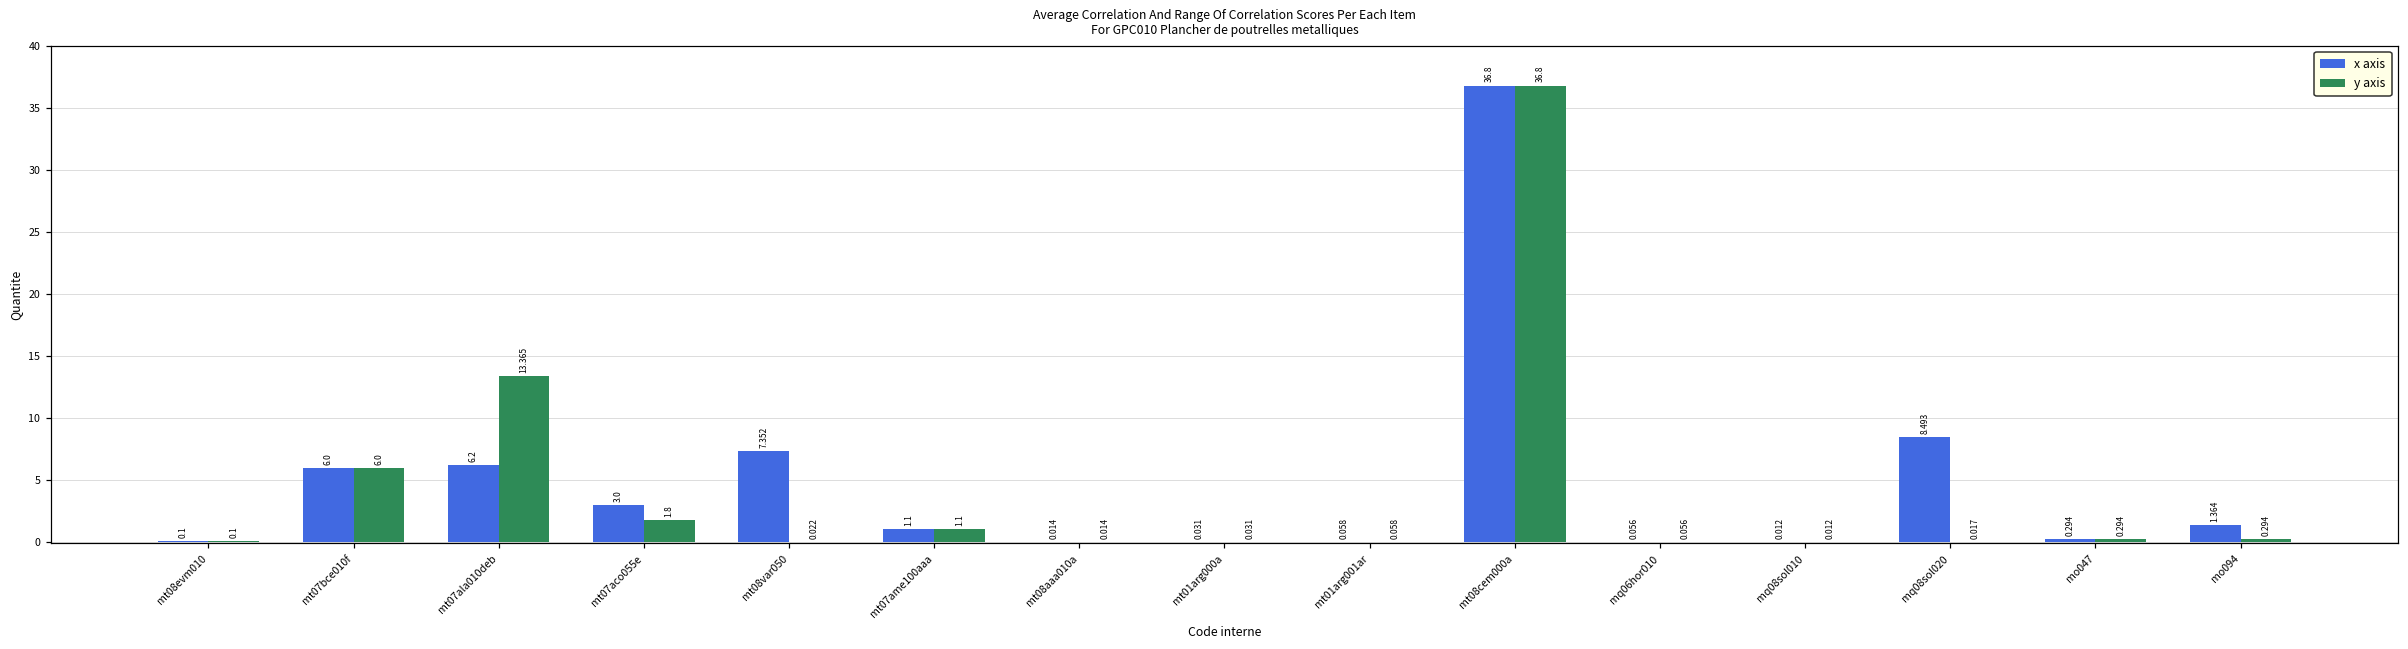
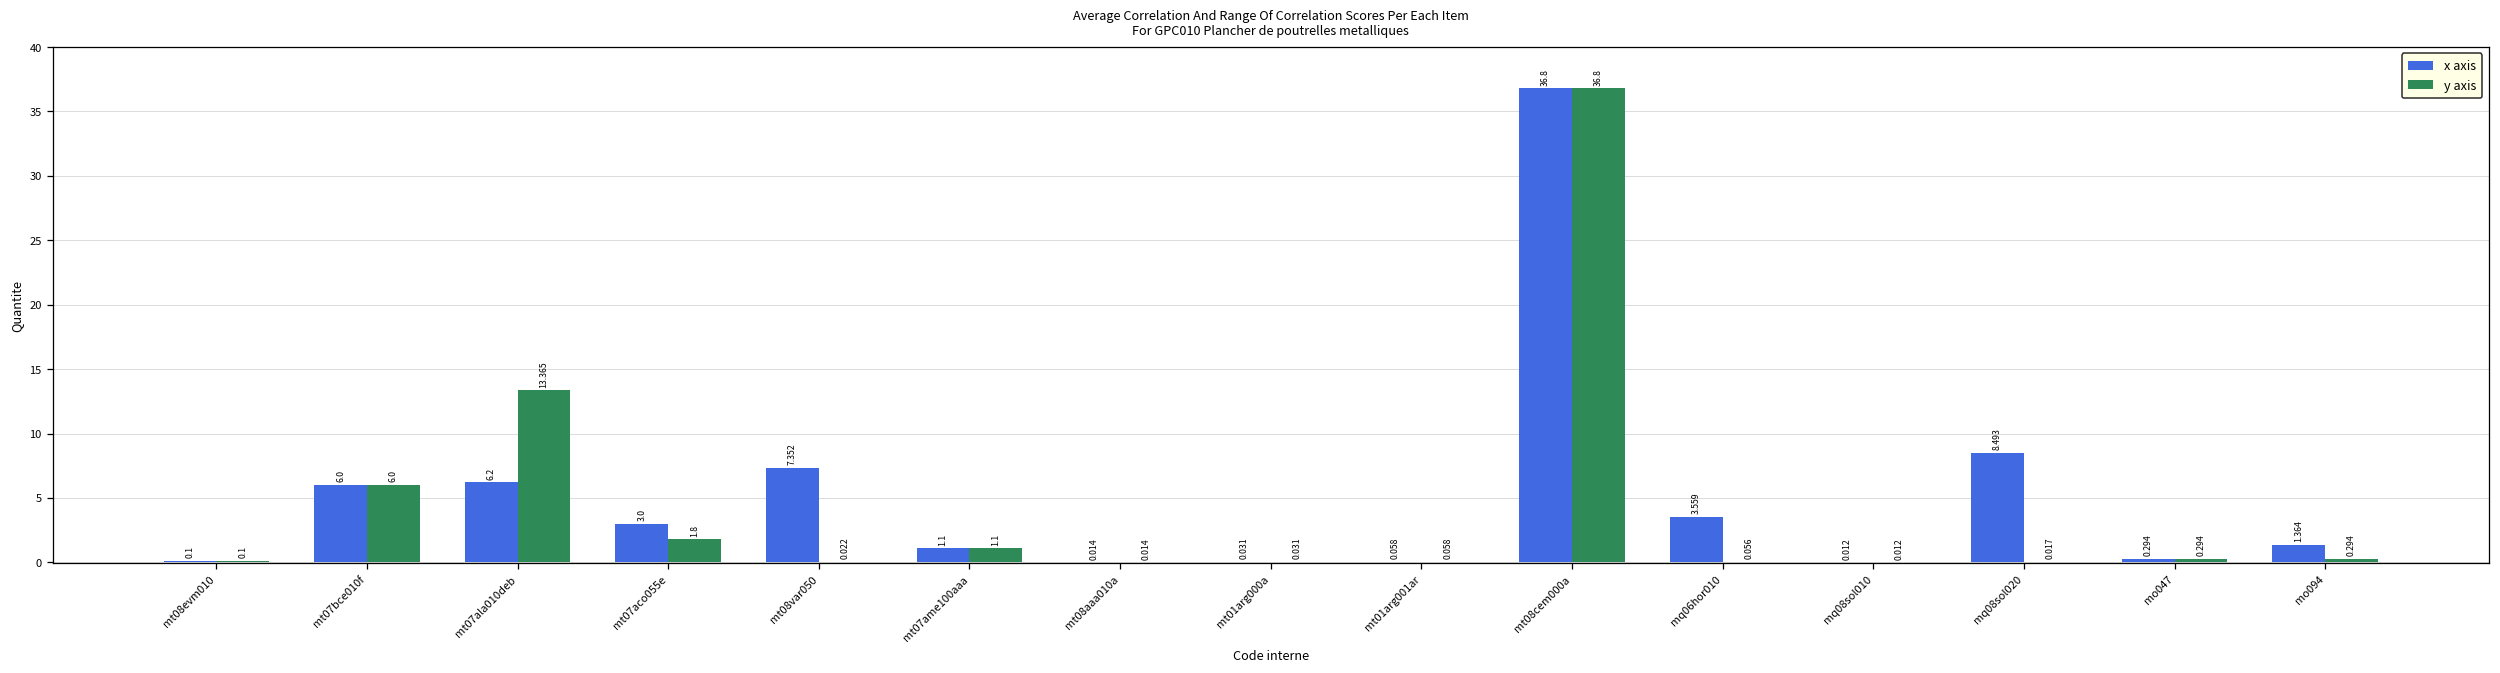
  {
    "x axis": {
      "mt08evm010": 0.1,
      "mt07bce010f": 6.0,
      "mt07ala010deb": 6.2,
      "mt07aco055e": 3.0,
      "mt08var050": 7.352,
      "mt07ame100aaa": 1.1,
      "mt08aaa010a": 0.014,
      "mt01arg000a": 0.031,
      "mt01arg001ar": 0.058,
      "mt08cem000a": 36.8,
-     "mq06hor010": 0.056,
+     "mq06hor010": 3.559,
      "mq08sol010": 0.012,
      "mq08sol020": 8.493,
      "mo047": 0.294,
      "mo094": 1.364
    },
    "y axis": {
      "mt08evm010": 0.1,
      "mt07bce010f": 6.0,
      "mt07ala010deb": 13.365,
      "mt07aco055e": 1.8,
      "mt08var050": 0.022,
      "mt07ame100aaa": 1.1,
      "mt08aaa010a": 0.014,
      "mt01arg000a": 0.031,
      "mt01arg001ar": 0.058,
      "mt08cem000a": 36.8,
      "mq06hor010": 0.056,
      "mq08sol010": 0.012,
      "mq08sol020": 0.017,
      "mo047": 0.294,
      "mo094": 0.294
    }
  }
